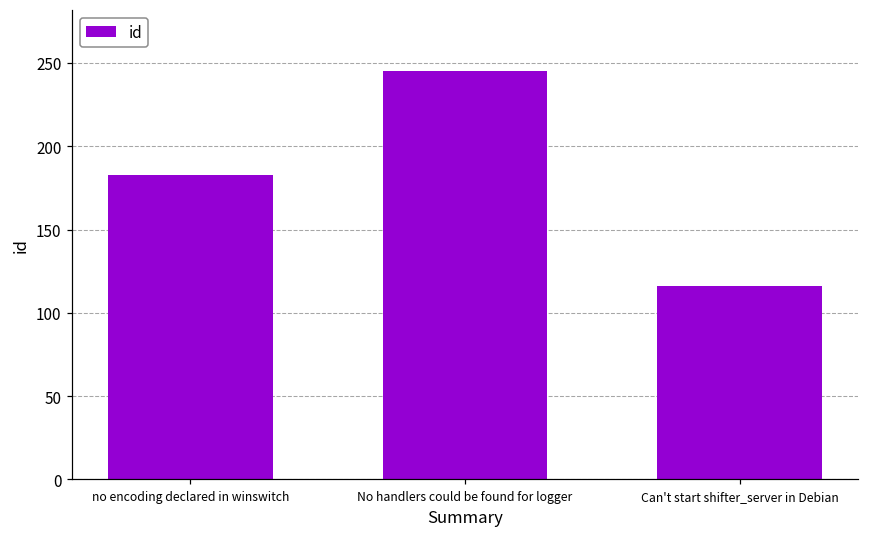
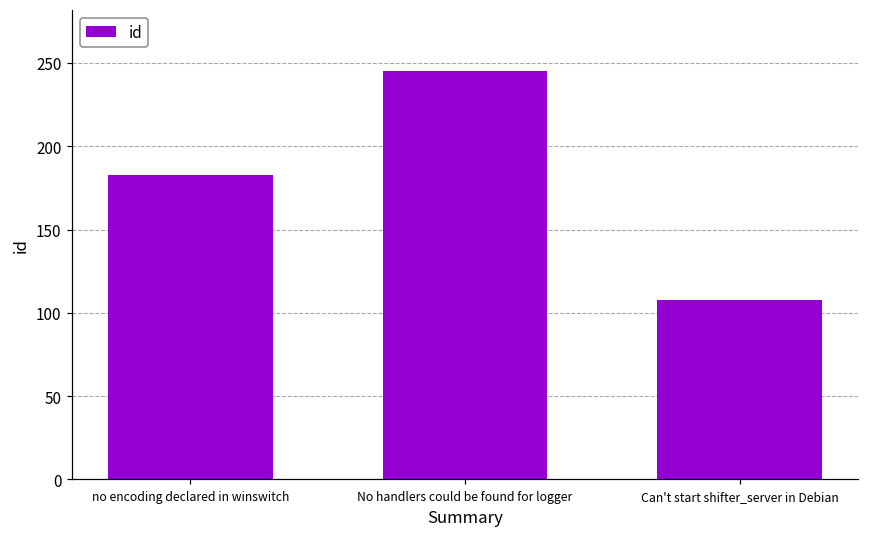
  {
    "no encoding declared in winswitch": 183,
    "No handlers could be found for logger": 245,
-   "Can't start shifter_server in Debian": 116
+   "Can't start shifter_server in Debian": 108
  }
